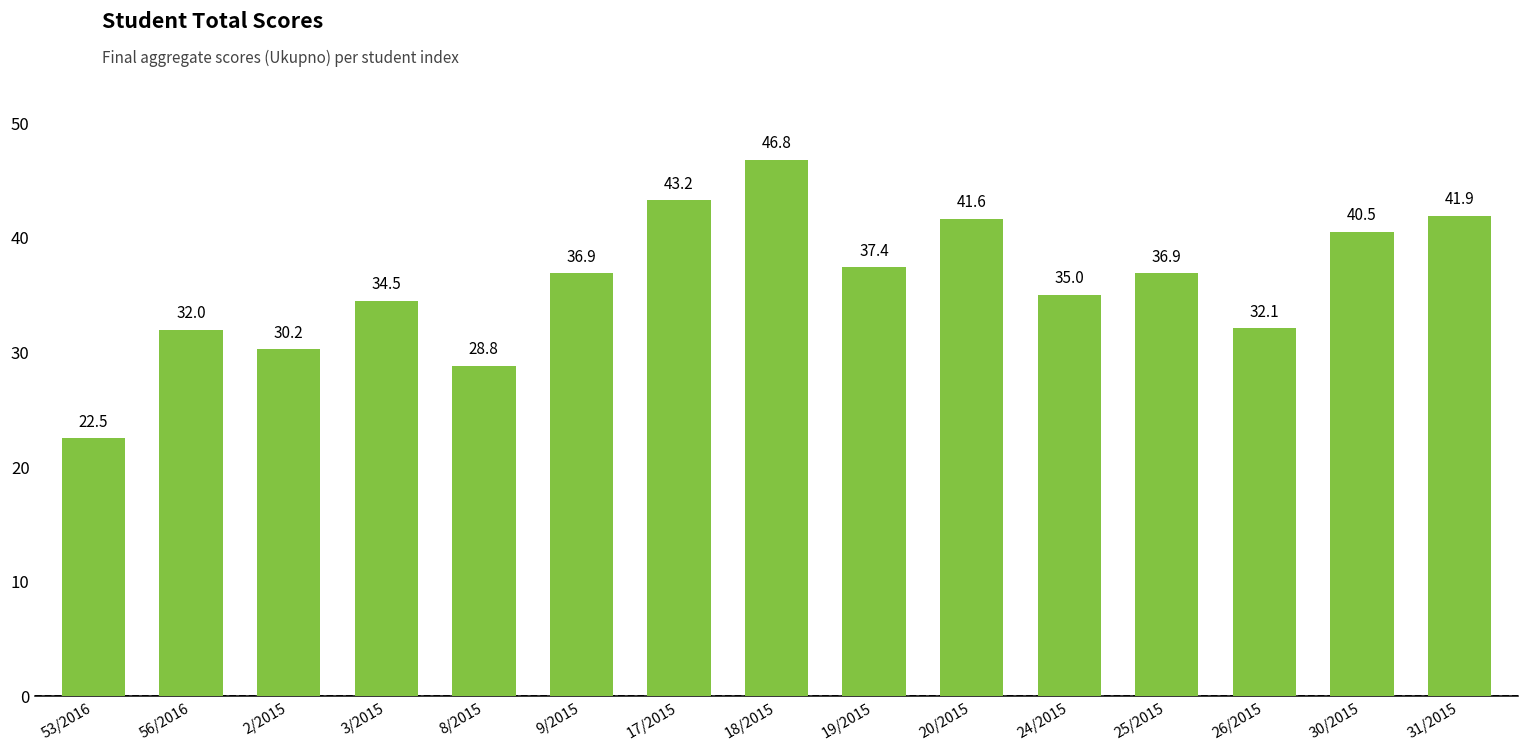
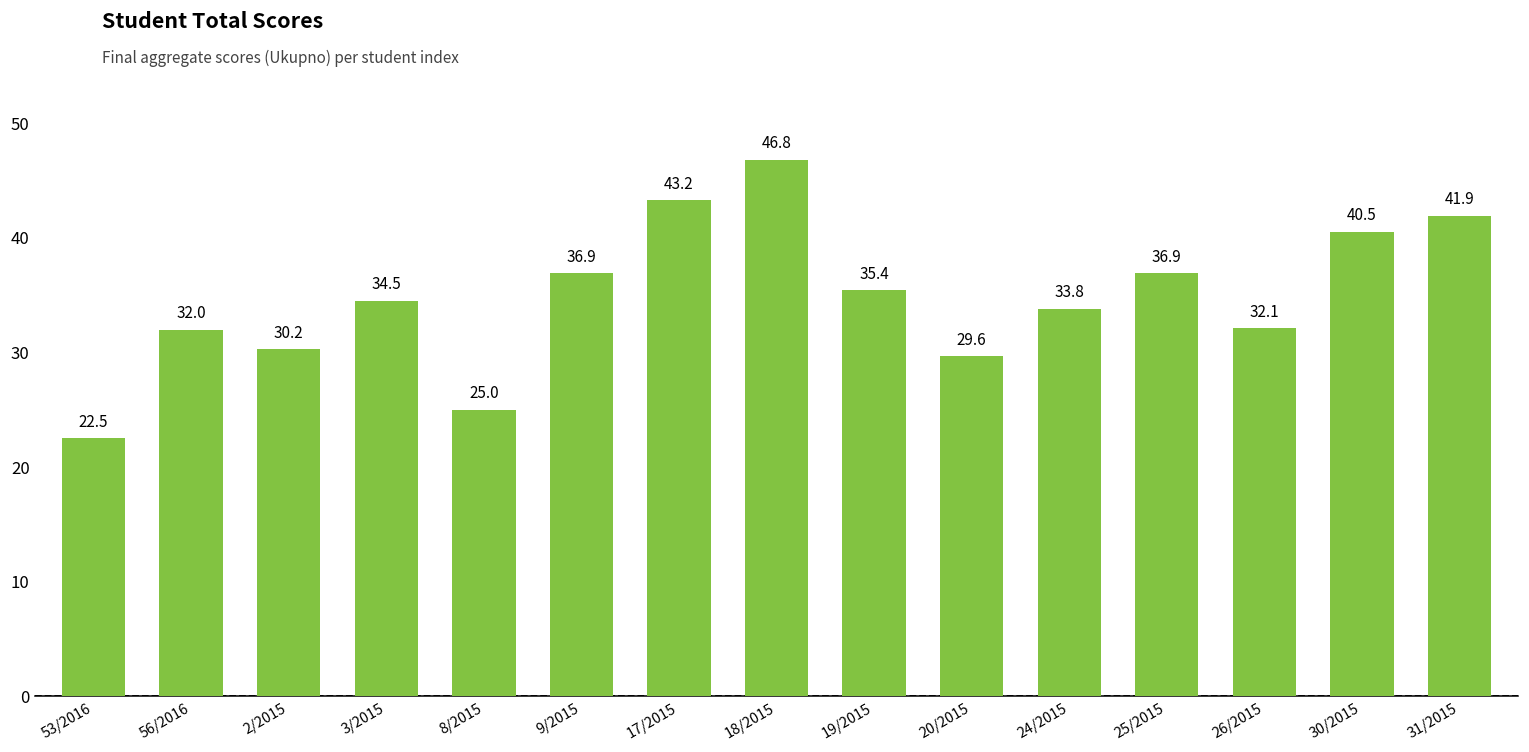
  {
    "53/2016": 22.5,
    "56/2016": 32.0,
    "2/2015": 30.2,
    "3/2015": 34.5,
-   "8/2015": 28.8,
+   "8/2015": 25.0,
    "9/2015": 36.9,
    "17/2015": 43.2,
    "18/2015": 46.8,
-   "19/2015": 37.4,
-   "20/2015": 41.6,
-   "24/2015": 35.0,
+   "19/2015": 35.4,
+   "20/2015": 29.6,
+   "24/2015": 33.8,
    "25/2015": 36.9,
    "26/2015": 32.1,
    "30/2015": 40.5,
    "31/2015": 41.9
  }
